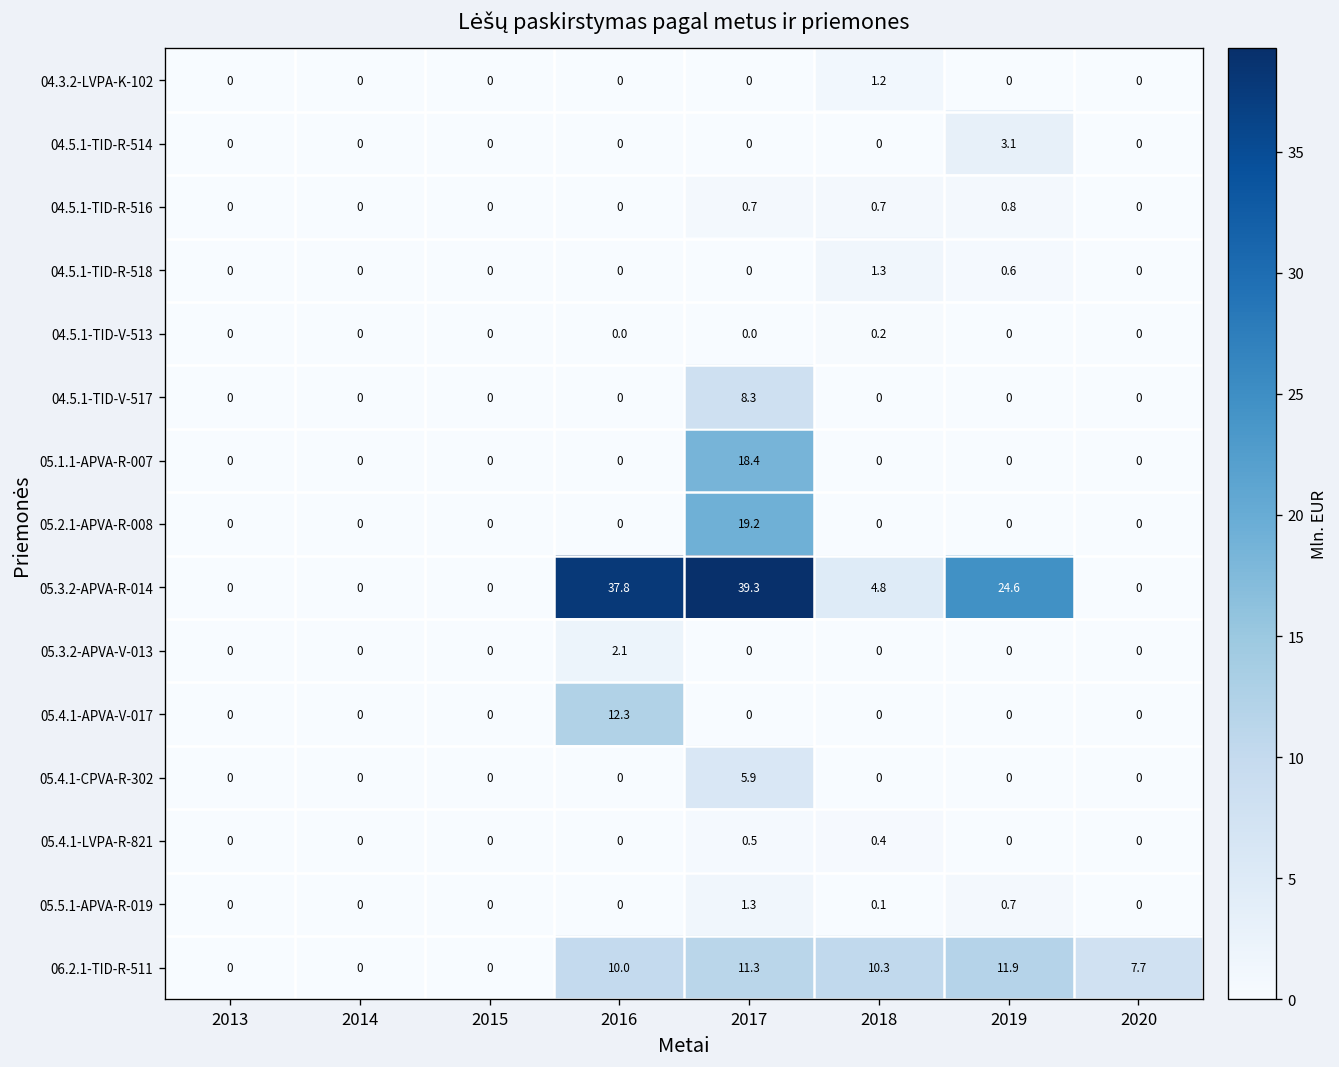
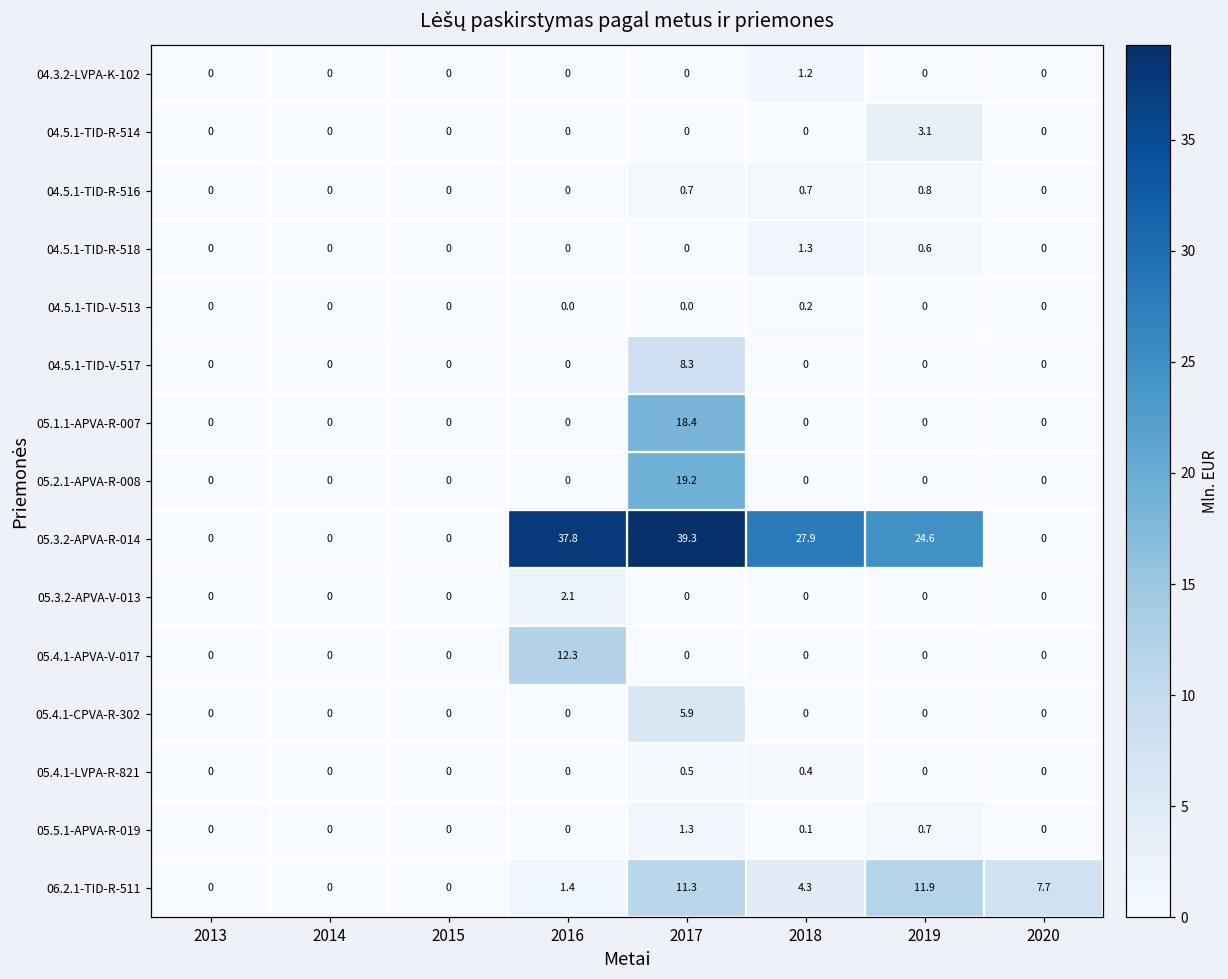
  {
    "04.3.2-LVPA-K-102": {
      "2013": 0,
      "2014": 0,
      "2015": 0,
      "2016": 0,
      "2017": 0,
      "2018": 1.2,
      "2019": 0,
      "2020": 0
    },
    "04.5.1-TID-R-514": {
      "2013": 0,
      "2014": 0,
      "2015": 0,
      "2016": 0,
      "2017": 0,
      "2018": 0,
      "2019": 3.1,
      "2020": 0
    },
    "04.5.1-TID-R-516": {
      "2013": 0,
      "2014": 0,
      "2015": 0,
      "2016": 0,
      "2017": 0.7,
      "2018": 0.7,
      "2019": 0.8,
      "2020": 0
    },
    "04.5.1-TID-R-518": {
      "2013": 0,
      "2014": 0,
      "2015": 0,
      "2016": 0,
      "2017": 0,
      "2018": 1.3,
      "2019": 0.6,
      "2020": 0
    },
    "04.5.1-TID-V-513": {
      "2013": 0,
      "2014": 0,
      "2015": 0,
      "2016": 0.0,
      "2017": 0.0,
      "2018": 0.2,
      "2019": 0,
      "2020": 0
    },
    "04.5.1-TID-V-517": {
      "2013": 0,
      "2014": 0,
      "2015": 0,
      "2016": 0,
      "2017": 8.3,
      "2018": 0,
      "2019": 0,
      "2020": 0
    },
    "05.1.1-APVA-R-007": {
      "2013": 0,
      "2014": 0,
      "2015": 0,
      "2016": 0,
      "2017": 18.4,
      "2018": 0,
      "2019": 0,
      "2020": 0
    },
    "05.2.1-APVA-R-008": {
      "2013": 0,
      "2014": 0,
      "2015": 0,
      "2016": 0,
      "2017": 19.2,
      "2018": 0,
      "2019": 0,
      "2020": 0
    },
    "05.3.2-APVA-R-014": {
      "2013": 0,
      "2014": 0,
      "2015": 0,
      "2016": 37.8,
      "2017": 39.3,
-     "2018": 4.8,
+     "2018": 27.9,
      "2019": 24.6,
      "2020": 0
    },
    "05.3.2-APVA-V-013": {
      "2013": 0,
      "2014": 0,
      "2015": 0,
      "2016": 2.1,
      "2017": 0,
      "2018": 0,
      "2019": 0,
      "2020": 0
    },
    "05.4.1-APVA-V-017": {
      "2013": 0,
      "2014": 0,
      "2015": 0,
      "2016": 12.3,
      "2017": 0,
      "2018": 0,
      "2019": 0,
      "2020": 0
    },
    "05.4.1-CPVA-R-302": {
      "2013": 0,
      "2014": 0,
      "2015": 0,
      "2016": 0,
      "2017": 5.9,
      "2018": 0,
      "2019": 0,
      "2020": 0
    },
    "05.4.1-LVPA-R-821": {
      "2013": 0,
      "2014": 0,
      "2015": 0,
      "2016": 0,
      "2017": 0.5,
      "2018": 0.4,
      "2019": 0,
      "2020": 0
    },
    "05.5.1-APVA-R-019": {
      "2013": 0,
      "2014": 0,
      "2015": 0,
      "2016": 0,
      "2017": 1.3,
      "2018": 0.1,
      "2019": 0.7,
      "2020": 0
    },
    "06.2.1-TID-R-511": {
      "2013": 0,
      "2014": 0,
      "2015": 0,
-     "2016": 10.0,
+     "2016": 1.4,
      "2017": 11.3,
-     "2018": 10.3,
+     "2018": 4.3,
      "2019": 11.9,
      "2020": 7.7
    }
  }
